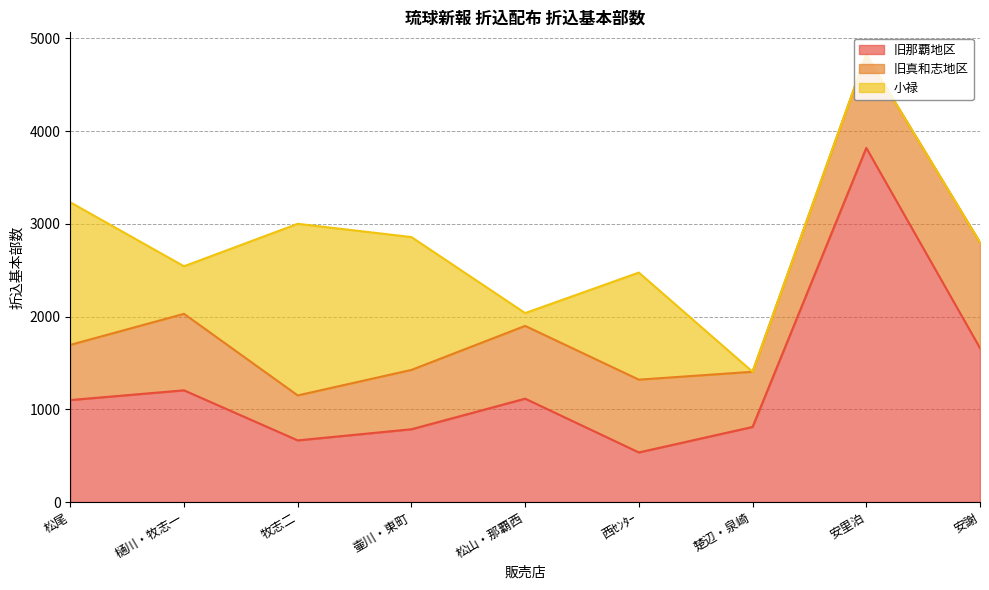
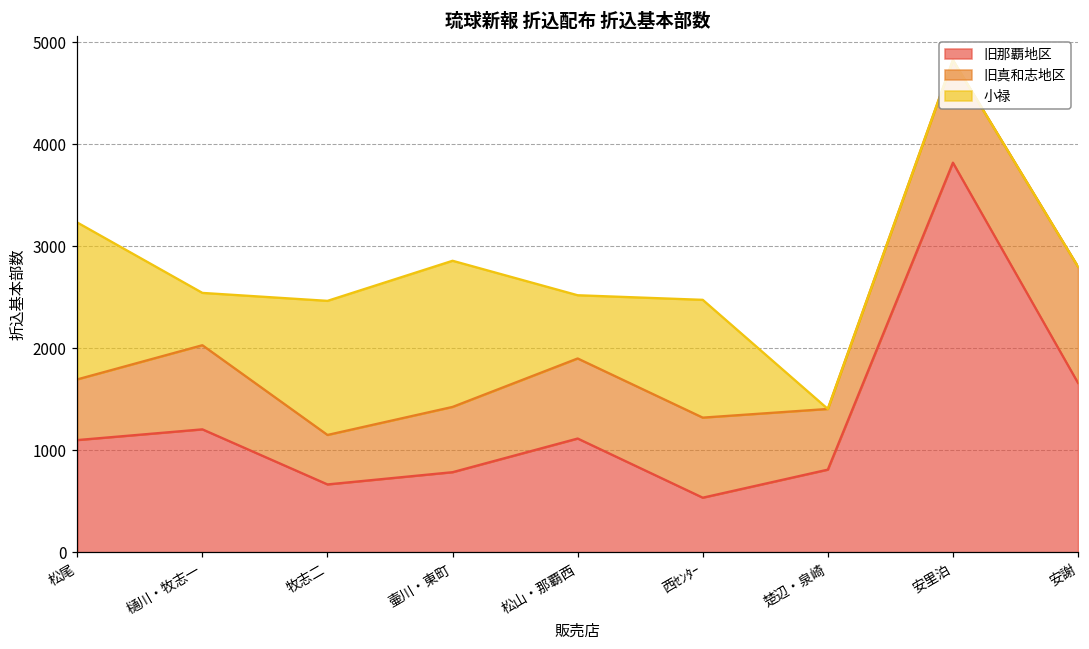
  {
    "小禄": {
      "松尾": 1500,
      "樋川・牧志一": 500,
-     "牧志二": 1900,
+     "牧志二": 1300,
      "壷川・東町": 1400,
-     "松山・那覇西": 100,
+     "松山・那覇西": 600,
      "西ｾﾝﾀｰ": 1200
    }
  }
